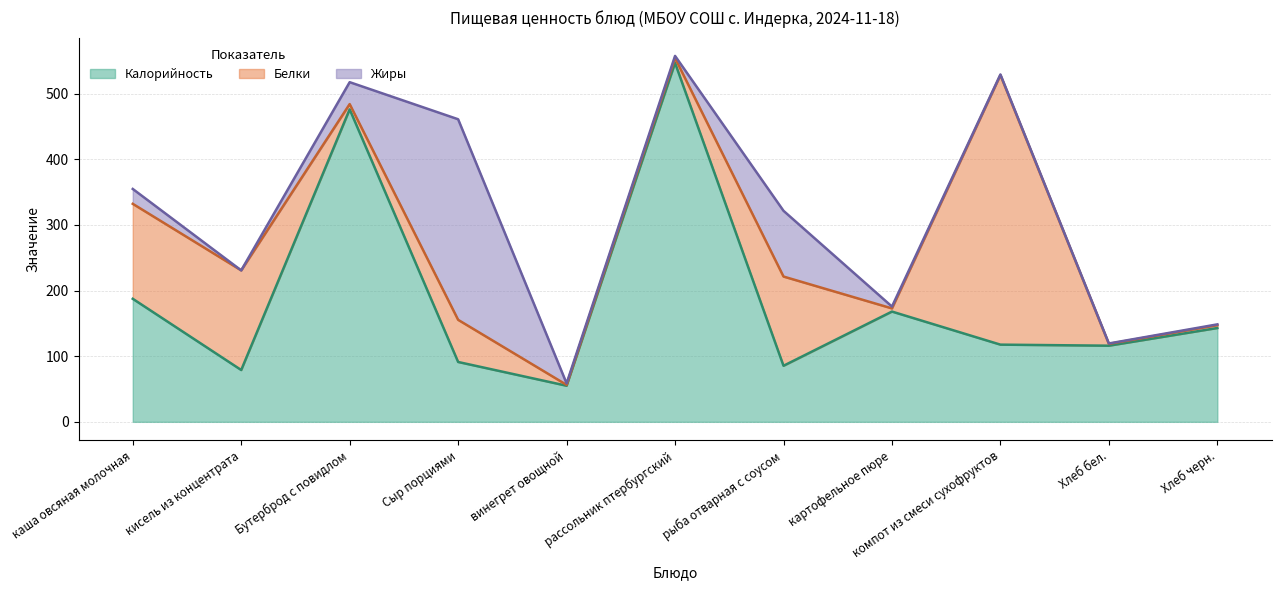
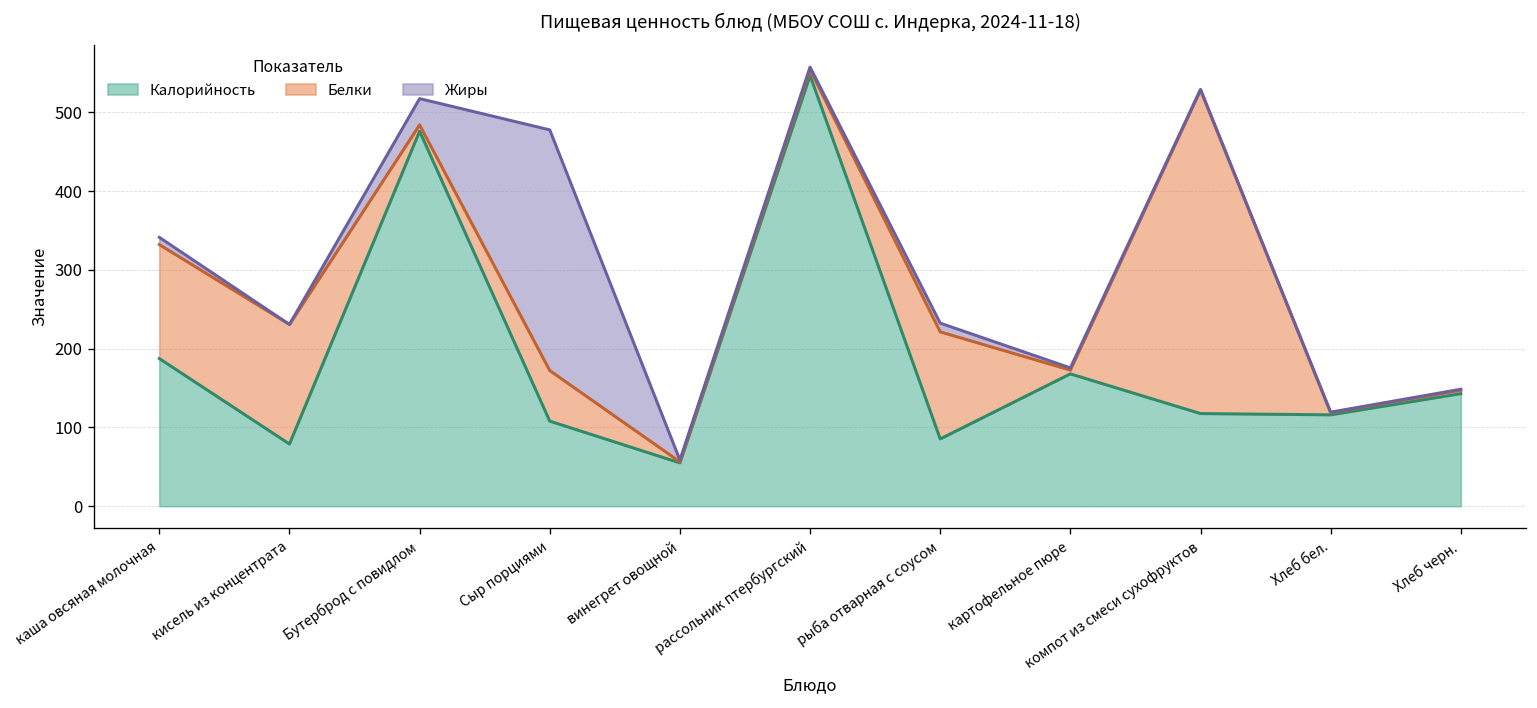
  {
    "Калорийность": {
      "каша овсяная молочная": 190,
      "кисель из концентрата": 80,
      "Бутерброд с повидлом": 480,
-     "Сыр порциями": 90,
+     "Сыр порциями": 110,
      "рассольник птербургский": 550,
      "рыба отварная с соусом": 90,
      "картофельное пюре": 170,
      "компот из смеси сухофруктов": 120,
      "Хлеб черн.": 140
    },
    "Белки": {
      "каша овсяная молочная": 140,
      "Бутерброд с повидлом": 10,
      "Сыр порциями": 60,
      "рыба отварная с соусом": 140
    },
    "Жиры": {
-     "каша овсяная молочная": 20,
+     "каша овсяная молочная": 10,
      "Бутерброд с повидлом": 30,
      "Сыр порциями": 310,
-     "рыба отварная с соусом": 100
+     "рыба отварная с соусом": 10
    }
  }
